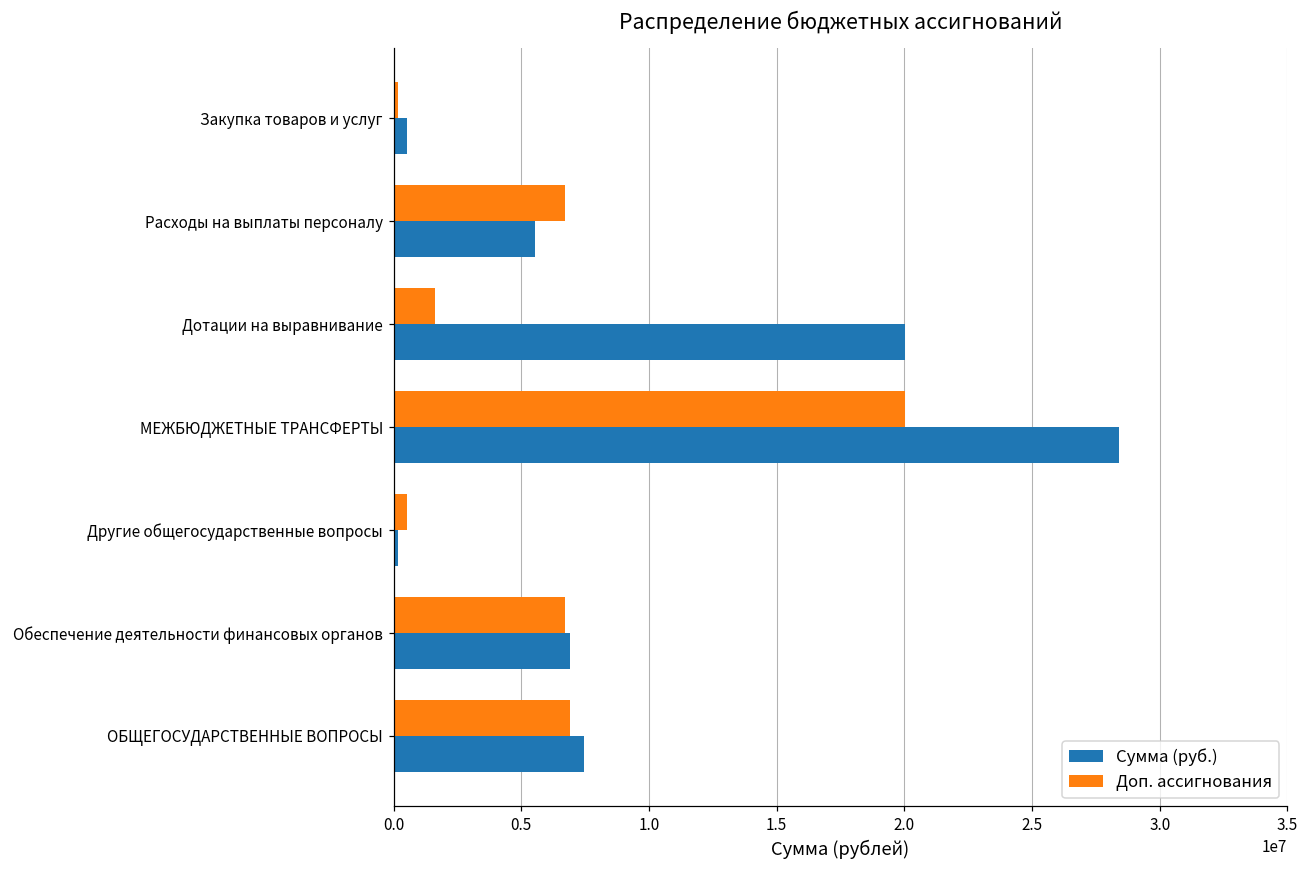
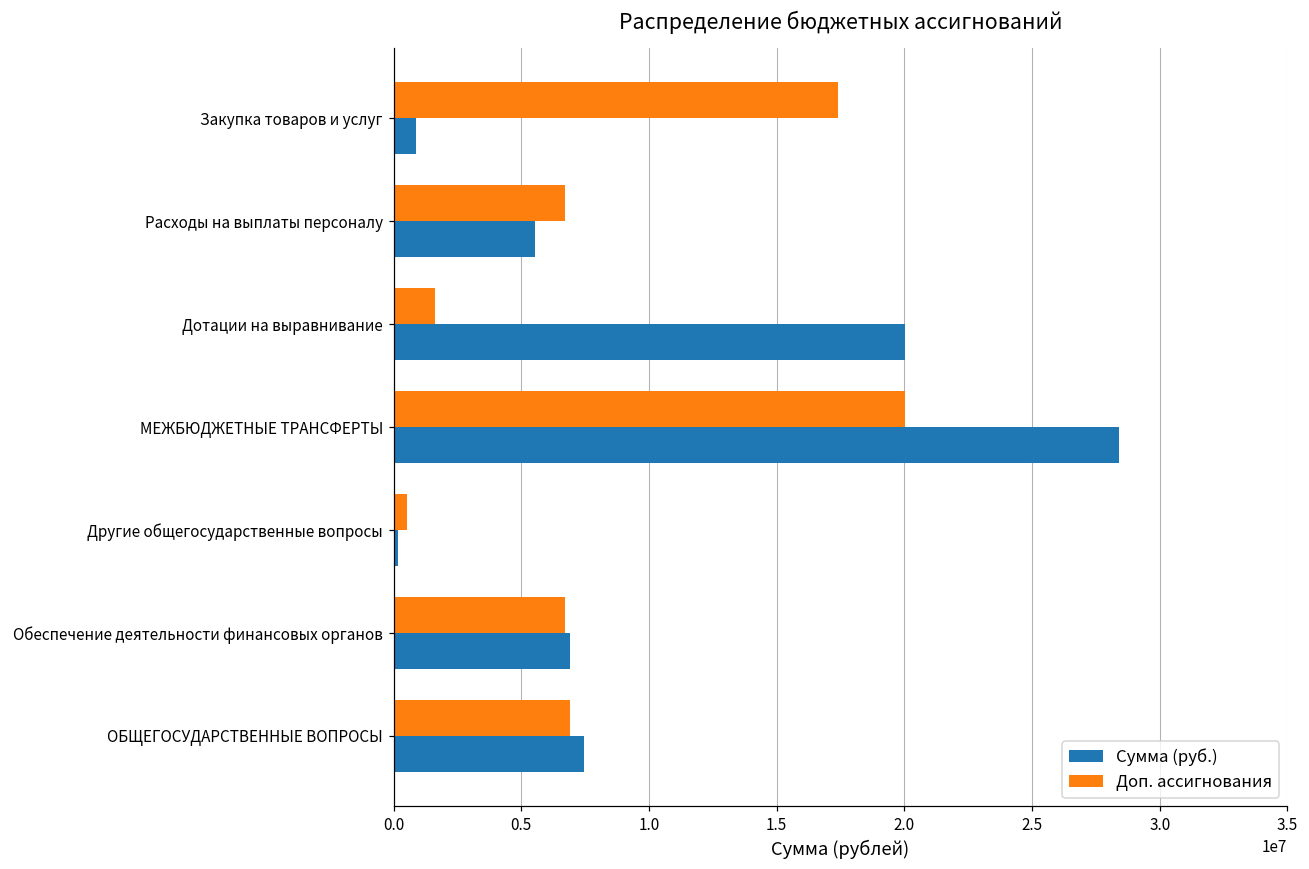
  {
    "Сумма (руб.)": {
-     "Закупка товаров и услуг": 500000,
+     "Закупка товаров и услуг": 900000,
      "Расходы на выплаты персоналу": 5600000,
      "Дотации на выравнивание": 20000000,
      "МЕЖБЮДЖЕТНЫЕ ТРАНСФЕРТЫ": 28400000,
      "Другие общегосударственные вопросы": 200000,
      "Обеспечение деятельности финансовых органов": 6900000,
      "ОБЩЕГОСУДАРСТВЕННЫЕ ВОПРОСЫ": 7400000
    },
    "Доп. ассигнования": {
-     "Закупка товаров и услуг": 200000,
+     "Закупка товаров и услуг": 17400000,
      "Расходы на выплаты персоналу": 6700000,
      "Дотации на выравнивание": 1600000,
      "МЕЖБЮДЖЕТНЫЕ ТРАНСФЕРТЫ": 20000000,
      "Другие общегосударственные вопросы": 500000,
      "Обеспечение деятельности финансовых органов": 6700000,
      "ОБЩЕГОСУДАРСТВЕННЫЕ ВОПРОСЫ": 6900000
    }
  }
